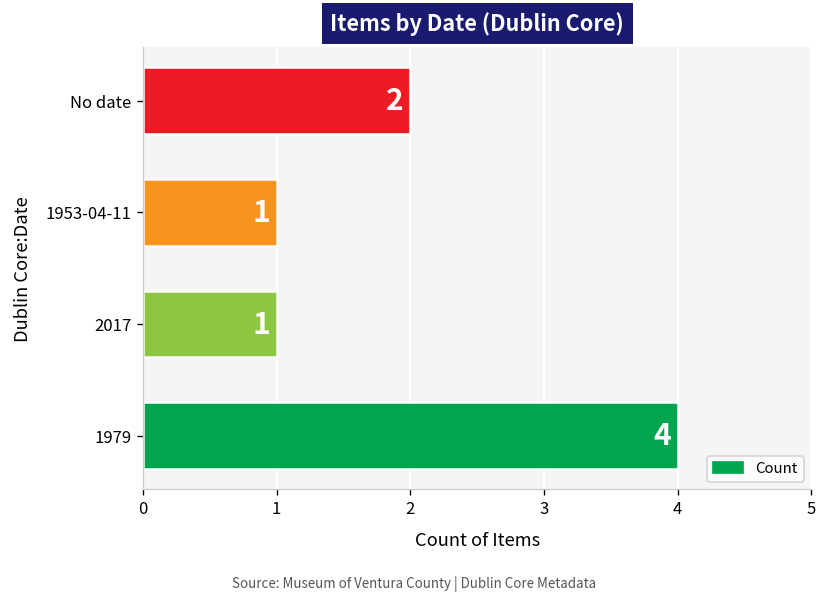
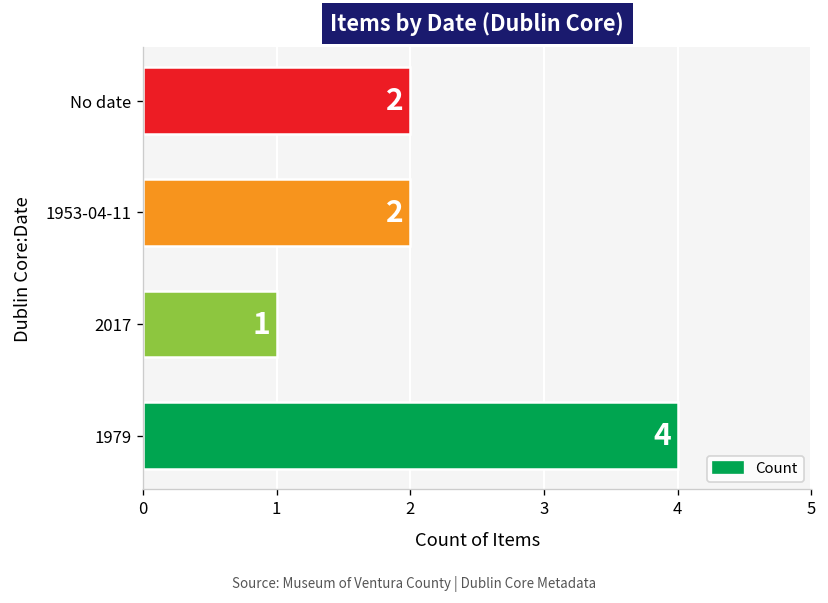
  {
    "No date": 2,
-   "1953-04-11": 1,
+   "1953-04-11": 2,
    "2017": 1,
    "1979": 4
  }
